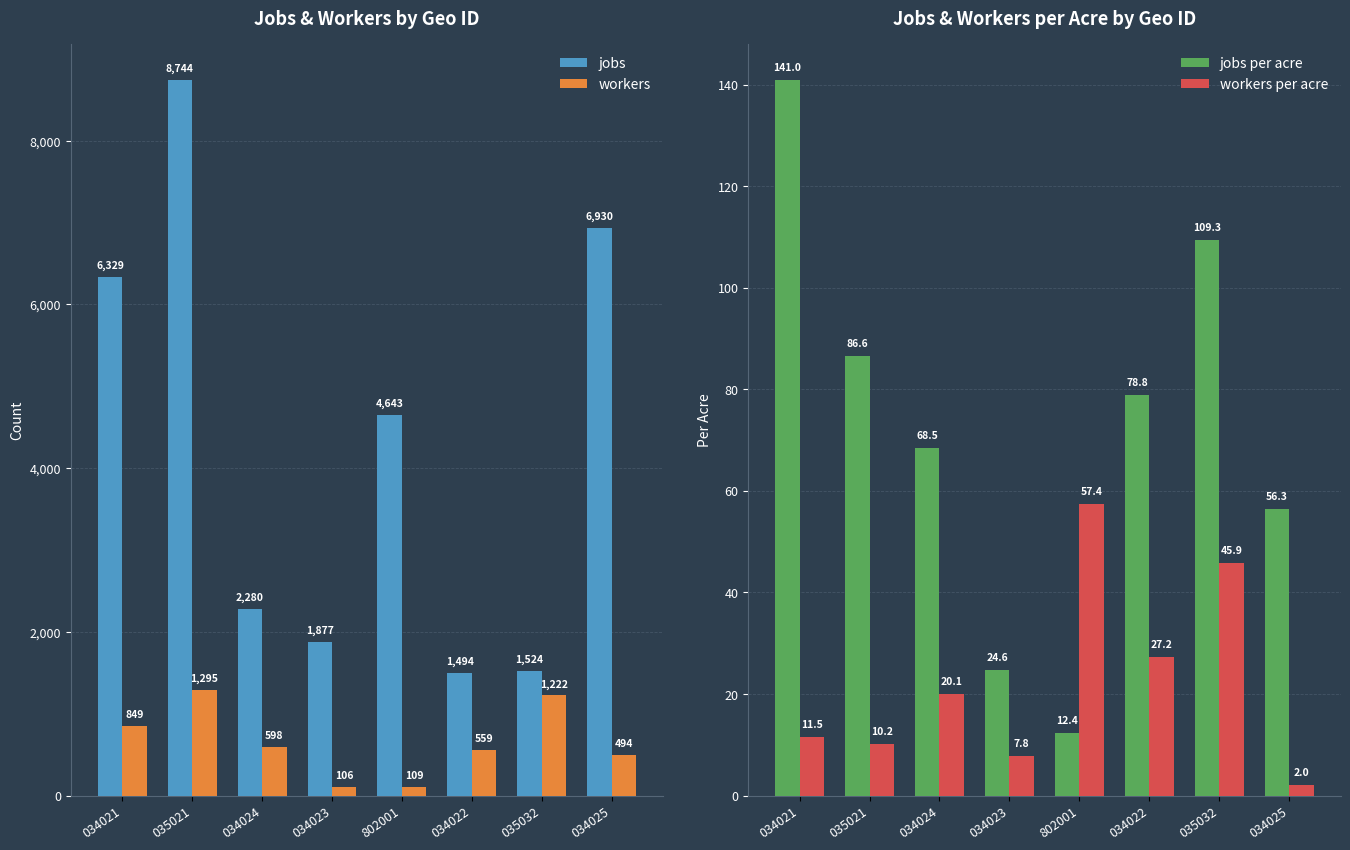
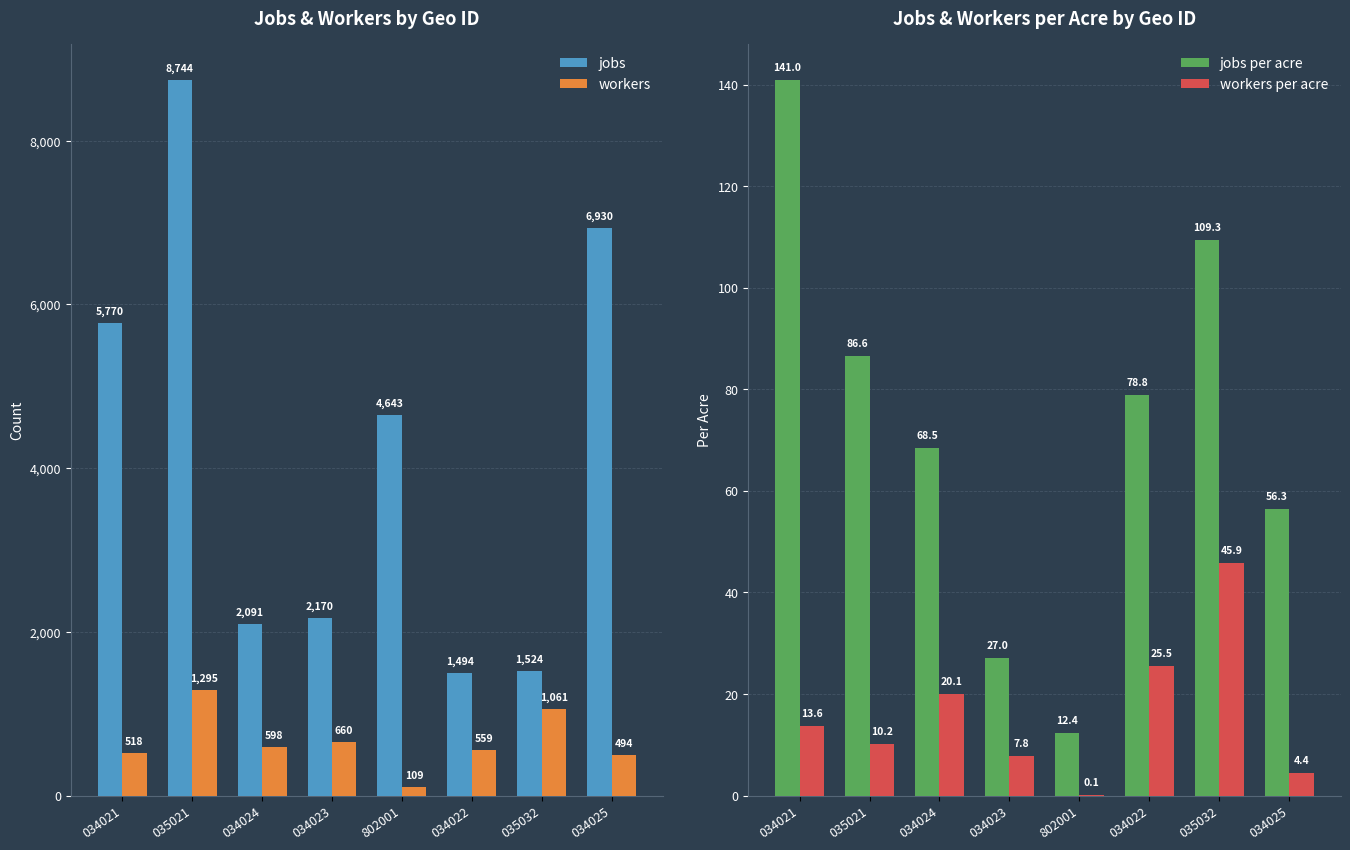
  {
    "Jobs & Workers by Geo ID": {
      "jobs": {
-       "034021": "6,329",
+       "034021": "5,770",
        "035021": "8,744",
-       "034024": "2,280",
-       "034023": "1,877",
+       "034024": "2,091",
+       "034023": "2,170",
        "802001": "4,643",
        "034022": "1,494",
        "035032": "1,524",
        "034025": "6,930"
      },
      "workers": {
-       "034021": "849",
+       "034021": "518",
        "035021": "1,295",
        "034024": "598",
-       "034023": "106",
+       "034023": "660",
        "802001": "109",
        "034022": "559",
-       "035032": "1,222",
+       "035032": "1,061",
        "034025": "494"
      }
    },
    "Jobs & Workers per Acre by Geo ID": {
      "jobs per acre": {
        "034021": "141.0",
        "035021": "86.6",
        "034024": "68.5",
-       "034023": "24.6",
+       "034023": "27.0",
        "802001": "12.4",
        "034022": "78.8",
        "035032": "109.3",
        "034025": "56.3"
      },
      "workers per acre": {
-       "034021": "11.5",
+       "034021": "13.6",
        "035021": "10.2",
        "034024": "20.1",
        "034023": "7.8",
-       "802001": "57.4",
-       "034022": "27.2",
+       "802001": "0.1",
+       "034022": "25.5",
        "035032": "45.9",
-       "034025": "2.0"
+       "034025": "4.4"
      }
    }
  }
